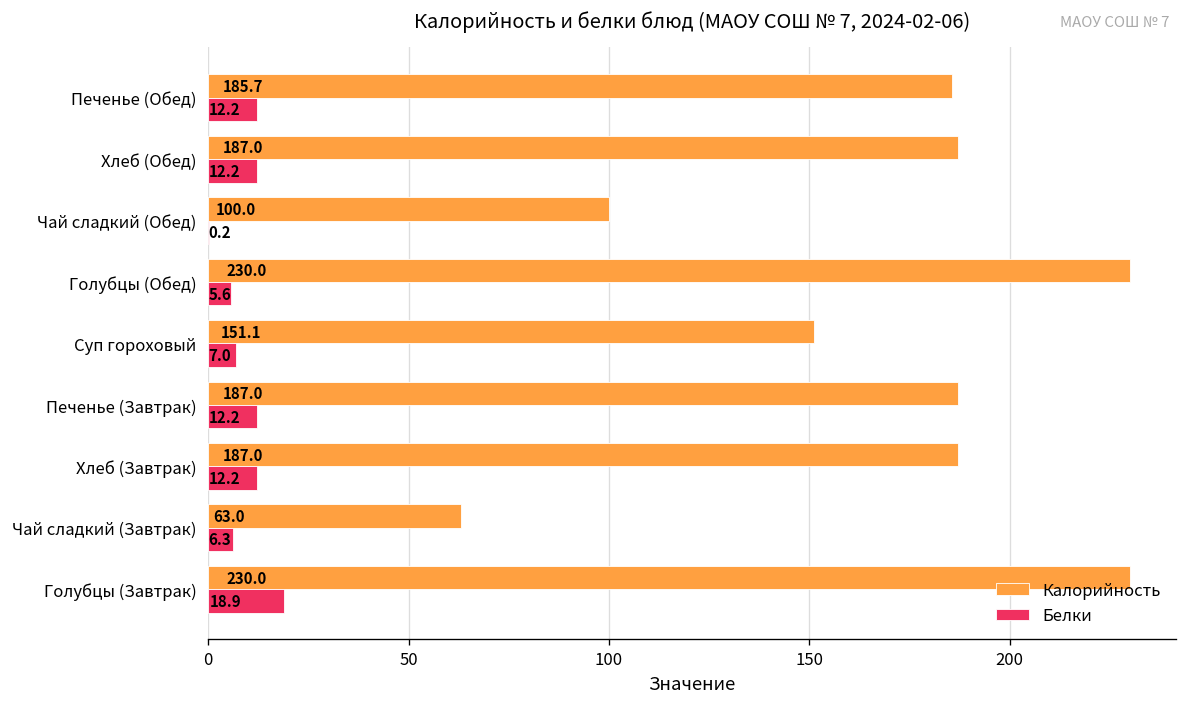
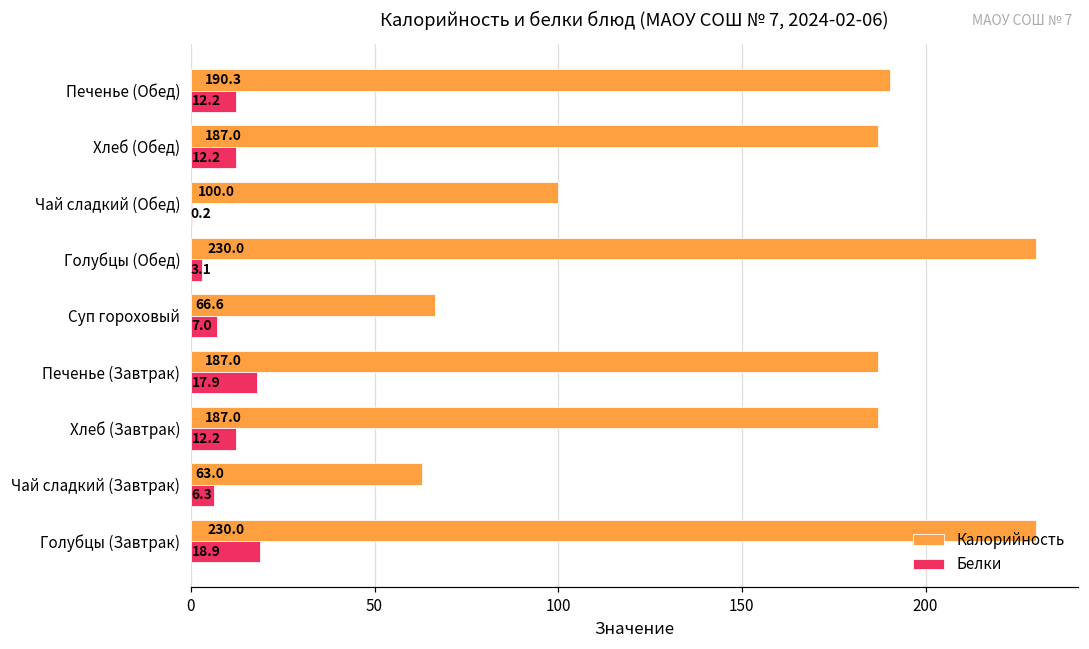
  {
    "Калорийность": {
-     "Печенье (Обед)": 185.7,
+     "Печенье (Обед)": 190.3,
      "Хлеб (Обед)": 187.0,
      "Чай сладкий (Обед)": 100.0,
      "Голубцы (Обед)": 230.0,
-     "Суп гороховый": 151.1,
+     "Суп гороховый": 66.6,
      "Печенье (Завтрак)": 187.0,
      "Хлеб (Завтрак)": 187.0,
      "Чай сладкий (Завтрак)": 63.0,
      "Голубцы (Завтрак)": 230.0
    },
    "Белки": {
      "Печенье (Обед)": 12.2,
      "Хлеб (Обед)": 12.2,
      "Чай сладкий (Обед)": 0.2,
-     "Голубцы (Обед)": 5.6,
+     "Голубцы (Обед)": 3.1,
      "Суп гороховый": 7.0,
-     "Печенье (Завтрак)": 12.2,
+     "Печенье (Завтрак)": 17.9,
      "Хлеб (Завтрак)": 12.2,
      "Чай сладкий (Завтрак)": 6.3,
      "Голубцы (Завтрак)": 18.9
    }
  }
